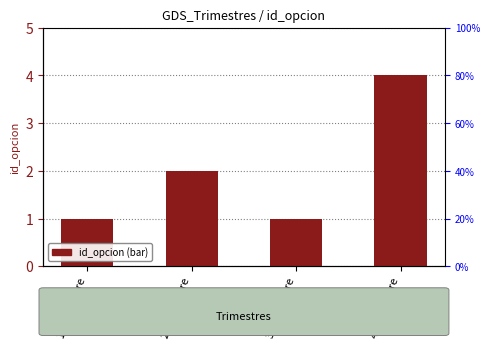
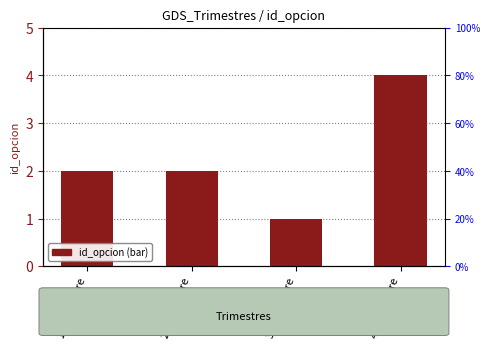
  {
-   "1° Trimestre": 1,
+   "1° Trimestre": 2,
    "2° Trimestre": 2,
    "3° Trimestre": 1,
    "4° Trimestre": 4
  }
